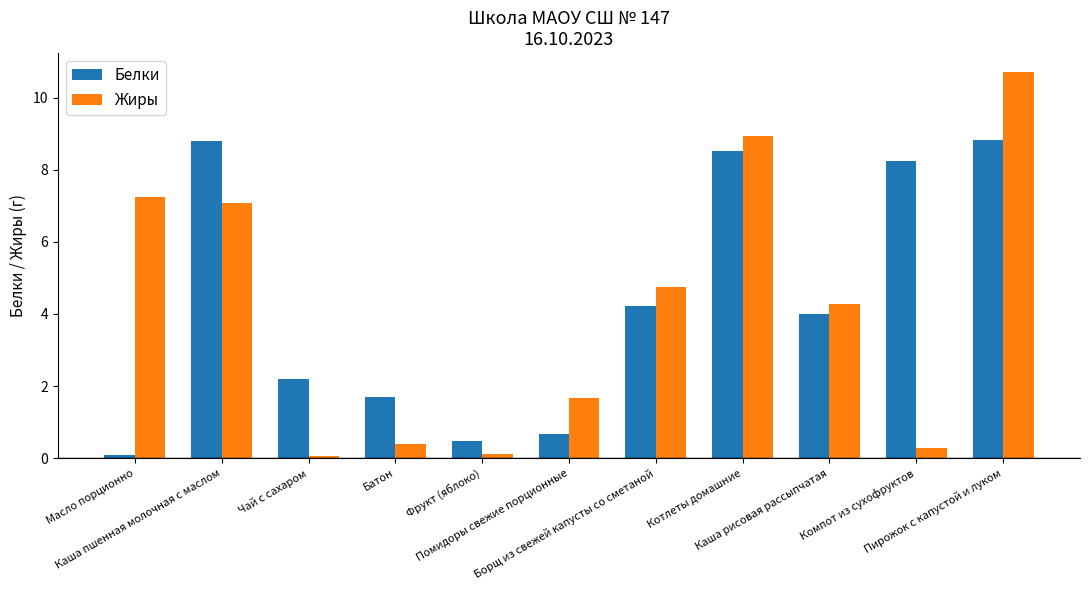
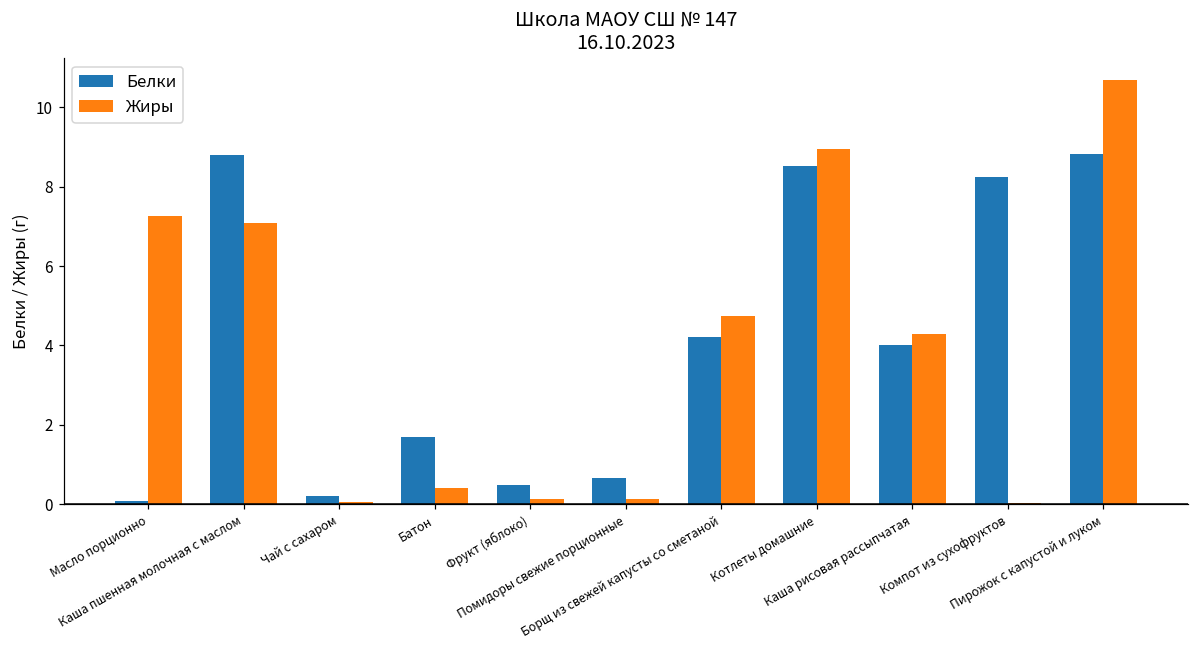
  {
    "Белки": {
      "Масло порционно": 0.1,
      "Каша пшенная молочная с маслом": 8.8,
-     "Чай с сахаром": 2.2,
+     "Чай с сахаром": 0.2,
      "Батон": 1.7,
      "Фрукт (яблоко)": 0.5,
      "Помидоры свежие порционные": 0.7,
      "Борщ из свежей капусты со сметаной": 4.2,
      "Котлеты домашние": 8.5,
      "Каша рисовая рассыпчатая": 4.0,
      "Компот из сухофруктов": 8.2,
      "Пирожок с капустой и луком": 8.8
    },
    "Жиры": {
      "Масло порционно": 7.3,
      "Каша пшенная молочная с маслом": 7.1,
      "Батон": 0.4,
      "Фрукт (яблоко)": 0.1,
-     "Помидоры свежие порционные": 1.7,
+     "Помидоры свежие порционные": 0.1,
      "Борщ из свежей капусты со сметаной": 4.7,
      "Котлеты домашние": 8.9,
      "Каша рисовая рассыпчатая": 4.3,
-     "Компот из сухофруктов": 0.3,
+     "Компот из сухофруктов": 0.0,
      "Пирожок с капустой и луком": 10.7
    }
  }
